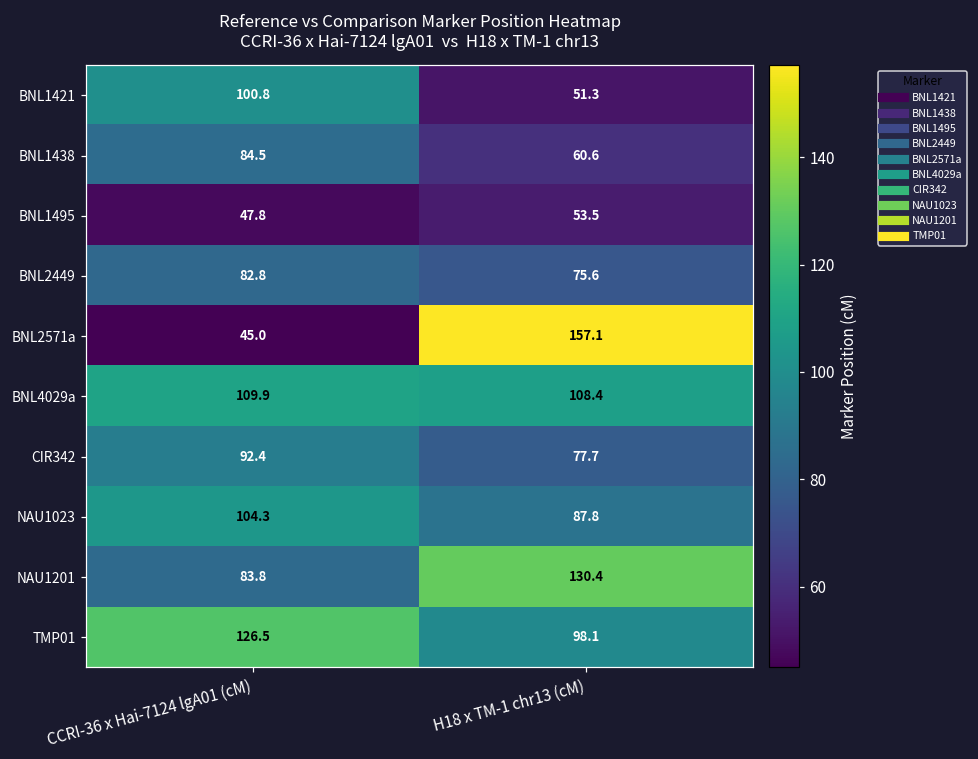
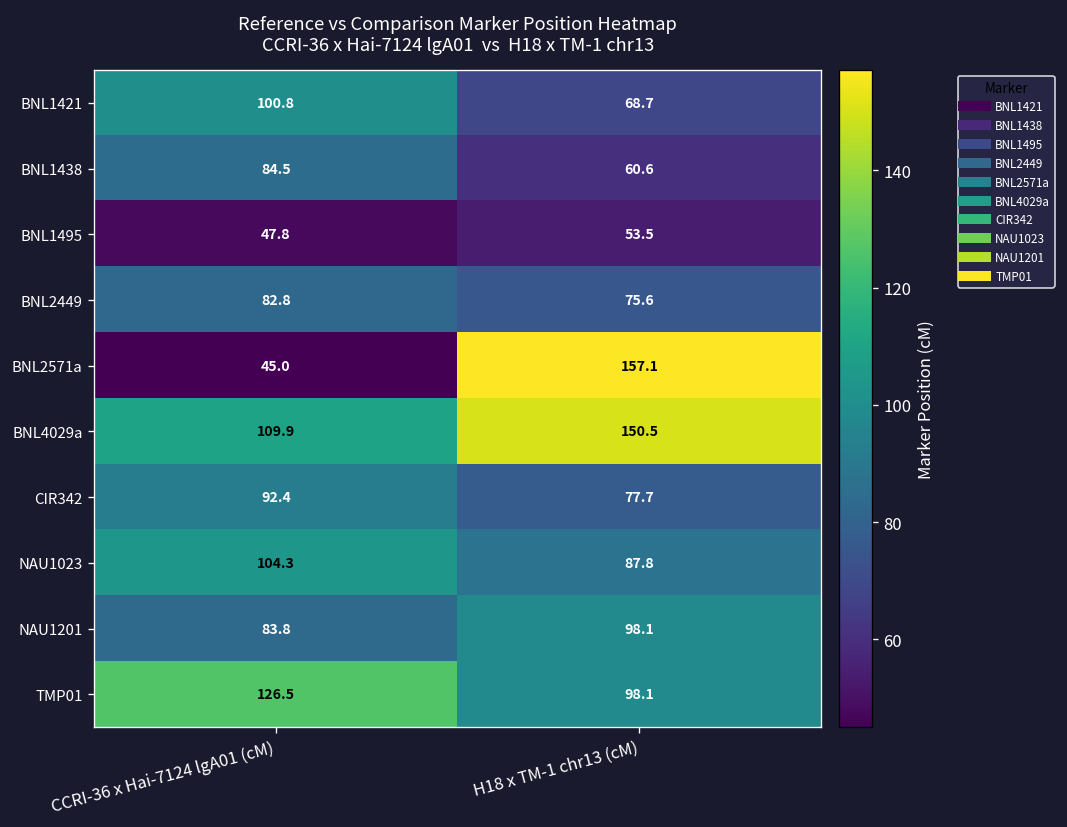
  {
    "BNL1421": {
      "CCRI-36 x Hai-7124 lgA01 (cM)": 100.8,
-     "H18 x TM-1 chr13 (cM)": 51.3
+     "H18 x TM-1 chr13 (cM)": 68.7
    },
    "BNL1438": {
      "CCRI-36 x Hai-7124 lgA01 (cM)": 84.5,
      "H18 x TM-1 chr13 (cM)": 60.6
    },
    "BNL1495": {
      "CCRI-36 x Hai-7124 lgA01 (cM)": 47.8,
      "H18 x TM-1 chr13 (cM)": 53.5
    },
    "BNL2449": {
      "CCRI-36 x Hai-7124 lgA01 (cM)": 82.8,
      "H18 x TM-1 chr13 (cM)": 75.6
    },
    "BNL2571a": {
      "CCRI-36 x Hai-7124 lgA01 (cM)": 45.0,
      "H18 x TM-1 chr13 (cM)": 157.1
    },
    "BNL4029a": {
      "CCRI-36 x Hai-7124 lgA01 (cM)": 109.9,
-     "H18 x TM-1 chr13 (cM)": 108.4
+     "H18 x TM-1 chr13 (cM)": 150.5
    },
    "CIR342": {
      "CCRI-36 x Hai-7124 lgA01 (cM)": 92.4,
      "H18 x TM-1 chr13 (cM)": 77.7
    },
    "NAU1023": {
      "CCRI-36 x Hai-7124 lgA01 (cM)": 104.3,
      "H18 x TM-1 chr13 (cM)": 87.8
    },
    "NAU1201": {
      "CCRI-36 x Hai-7124 lgA01 (cM)": 83.8,
-     "H18 x TM-1 chr13 (cM)": 130.4
+     "H18 x TM-1 chr13 (cM)": 98.1
    },
    "TMP01": {
      "CCRI-36 x Hai-7124 lgA01 (cM)": 126.5,
      "H18 x TM-1 chr13 (cM)": 98.1
    }
  }
